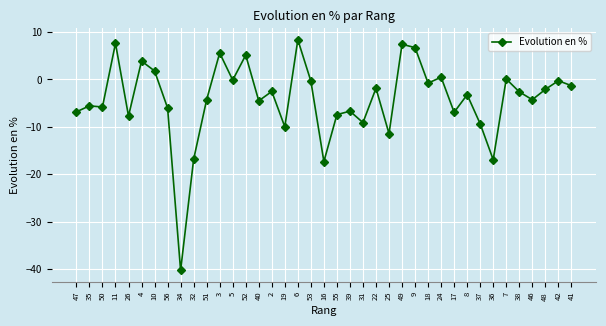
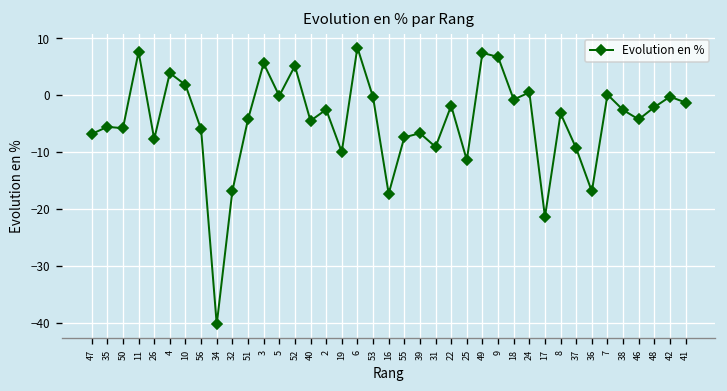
  {
    "47": -7,
    "35": -6,
    "50": -6,
    "11": 8,
    "26": -8,
    "4": 4,
    "10": 2,
    "56": -6,
    "34": -40,
    "32": -17,
    "51": -4,
    "3": 6,
    "5": 0,
    "52": 5,
    "40": -5,
    "2": -3,
    "19": -10,
    "6": 8,
    "53": 0,
    "16": -17,
    "55": -7,
    "39": -7,
    "31": -9,
    "22": -2,
    "25": -11,
    "49": 7,
    "9": 7,
    "18": -1,
    "24": 0,
-   "17": -7,
+   "17": -21,
    "8": -3,
    "37": -9,
    "36": -17,
    "7": 0,
    "38": -3,
    "46": -4,
    "48": -2,
    "42": 0,
    "41": -1
  }
